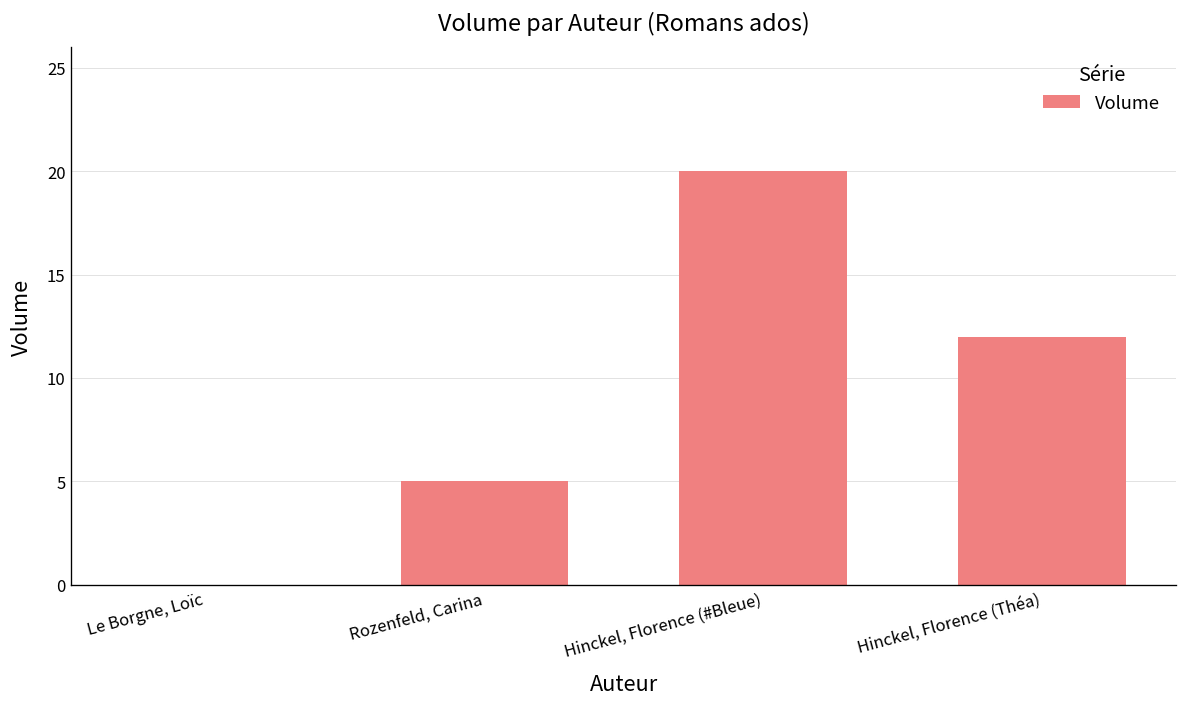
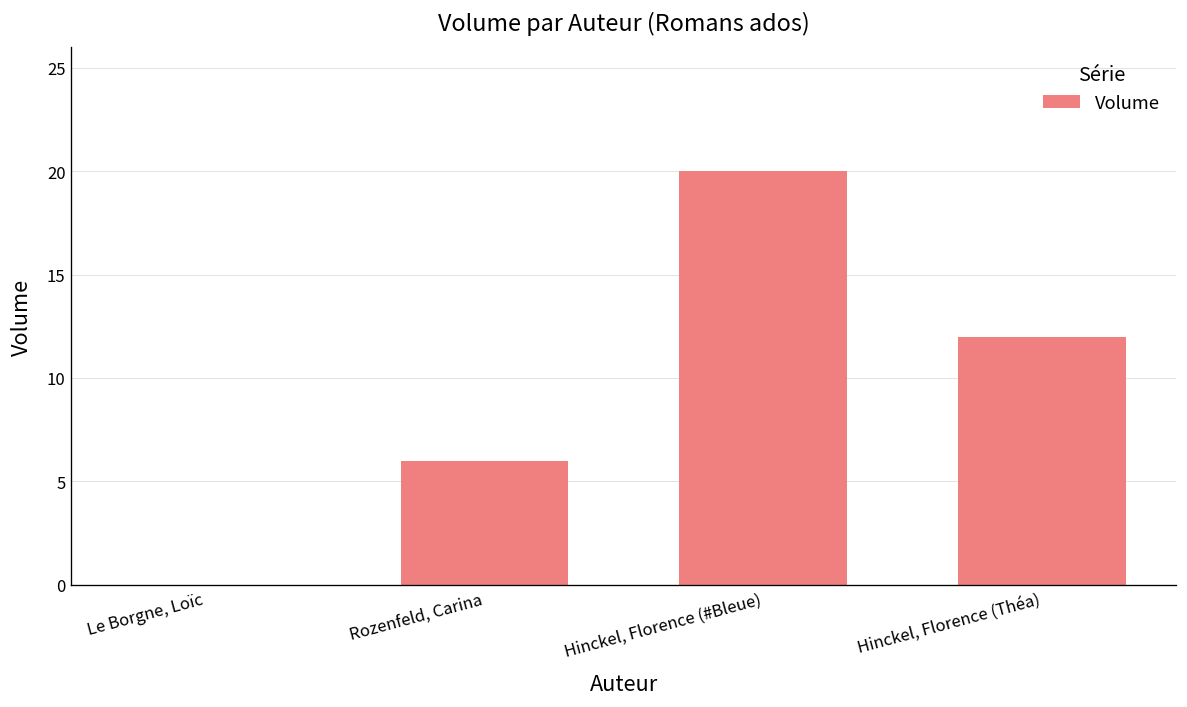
  {
    "Le Borgne, Loïc": 0,
-   "Rozenfeld, Carina": 5,
+   "Rozenfeld, Carina": 6,
    "Hinckel, Florence (#Bleue)": 20,
    "Hinckel, Florence (Théa)": 12
  }
